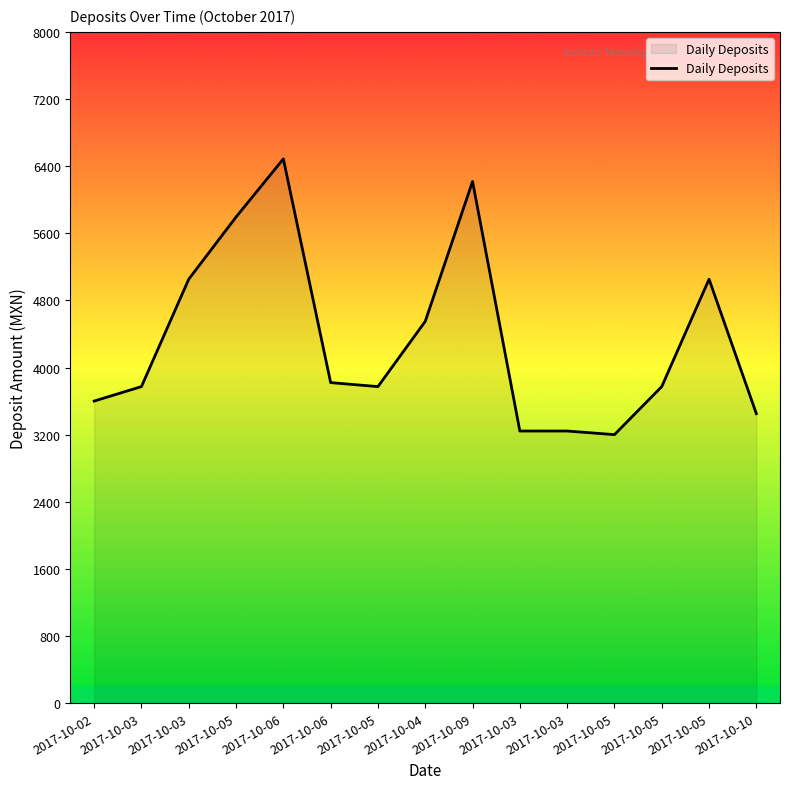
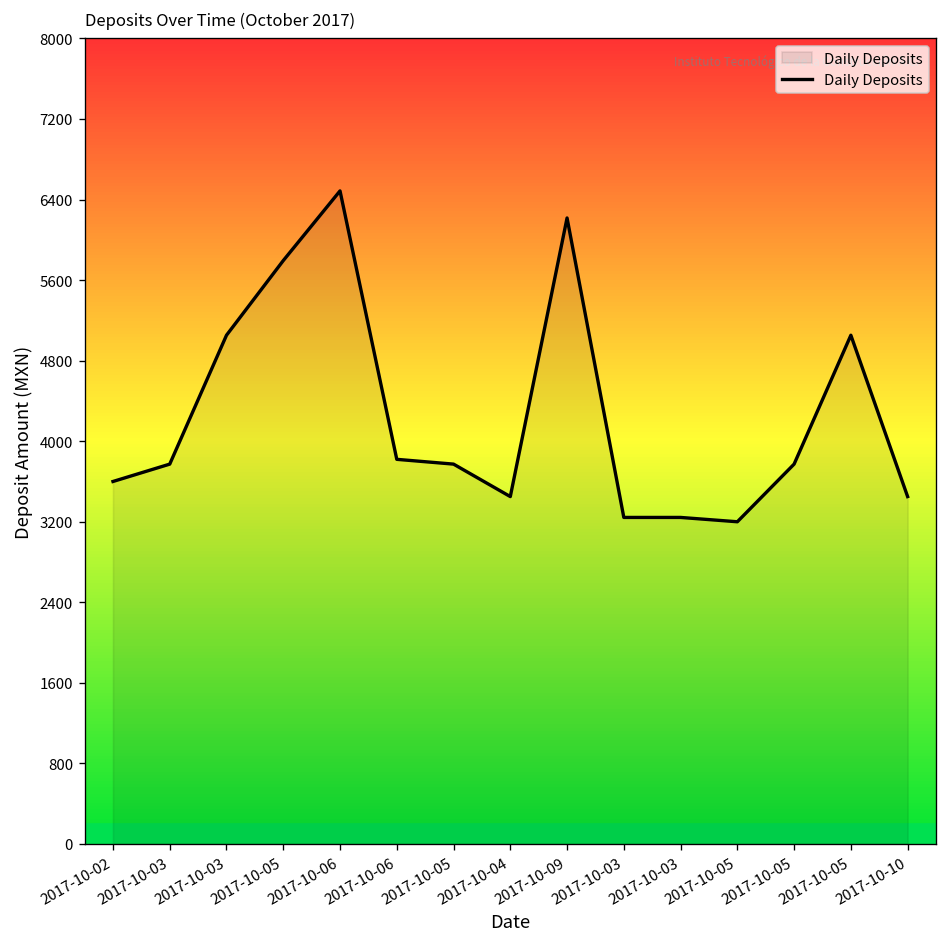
  {
    "2017-10-02": 3600,
-   "2017-10-04": 4600,
+   "2017-10-04": 3500,
    "2017-10-09": 6200,
    "2017-10-10": 3500
  }
